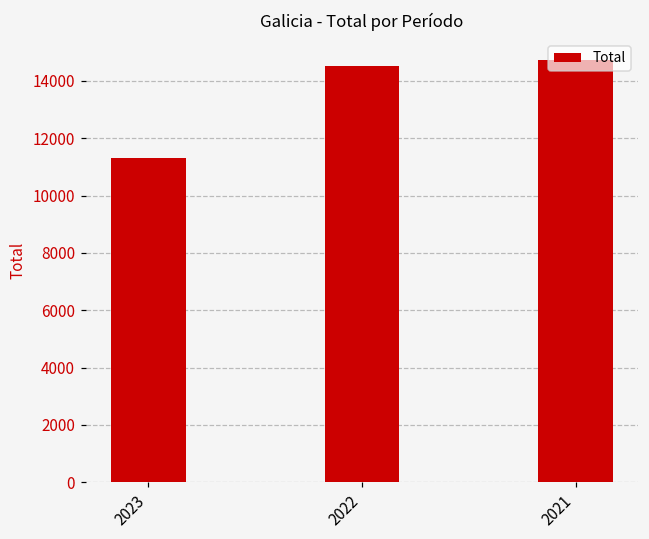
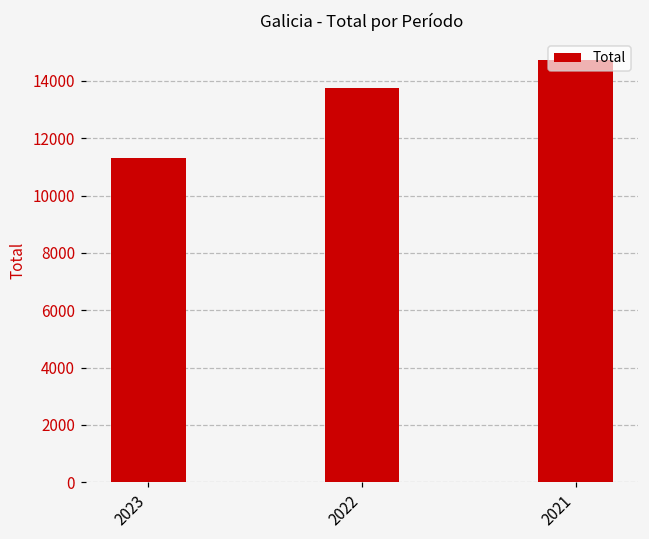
  {
    "2023": 11300,
-   "2022": 14500
+   "2022": 13800
  }
